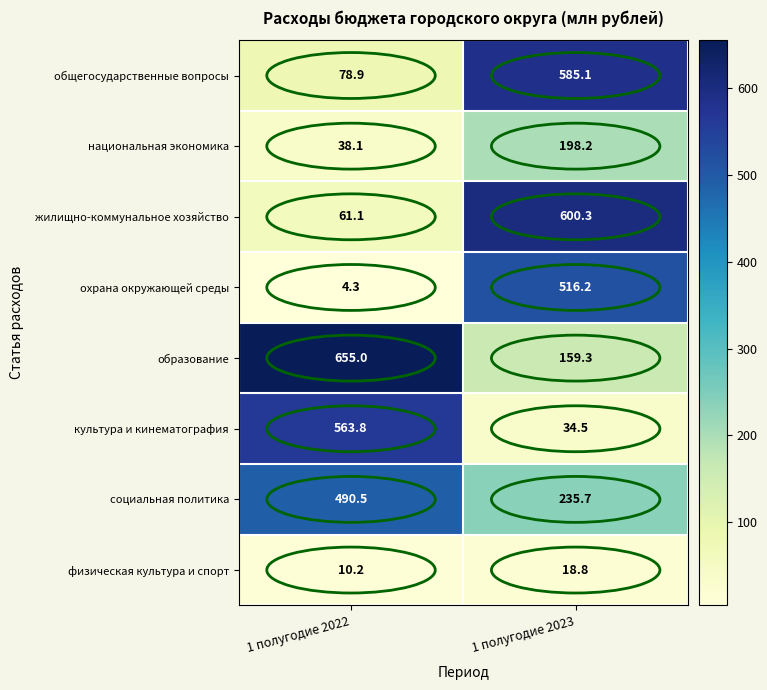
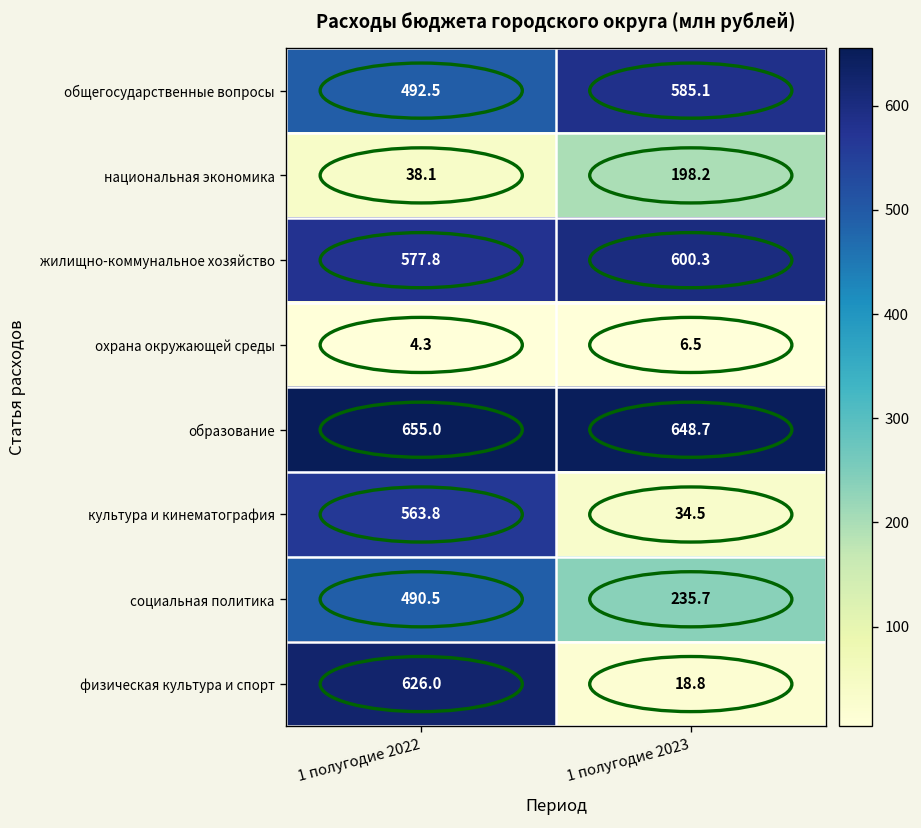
  {
    "общегосударственные вопросы": {
-     "1 полугодие 2022": 78.9,
+     "1 полугодие 2022": 492.5,
      "1 полугодие 2023": 585.1
    },
    "национальная экономика": {
      "1 полугодие 2022": 38.1,
      "1 полугодие 2023": 198.2
    },
    "жилищно-коммунальное хозяйство": {
-     "1 полугодие 2022": 61.1,
+     "1 полугодие 2022": 577.8,
      "1 полугодие 2023": 600.3
    },
    "охрана окружающей среды": {
      "1 полугодие 2022": 4.3,
-     "1 полугодие 2023": 516.2
+     "1 полугодие 2023": 6.5
    },
    "образование": {
      "1 полугодие 2022": 655.0,
-     "1 полугодие 2023": 159.3
+     "1 полугодие 2023": 648.7
    },
    "культура и кинематография": {
      "1 полугодие 2022": 563.8,
      "1 полугодие 2023": 34.5
    },
    "социальная политика": {
      "1 полугодие 2022": 490.5,
      "1 полугодие 2023": 235.7
    },
    "физическая культура и спорт": {
-     "1 полугодие 2022": 10.2,
+     "1 полугодие 2022": 626.0,
      "1 полугодие 2023": 18.8
    }
  }
